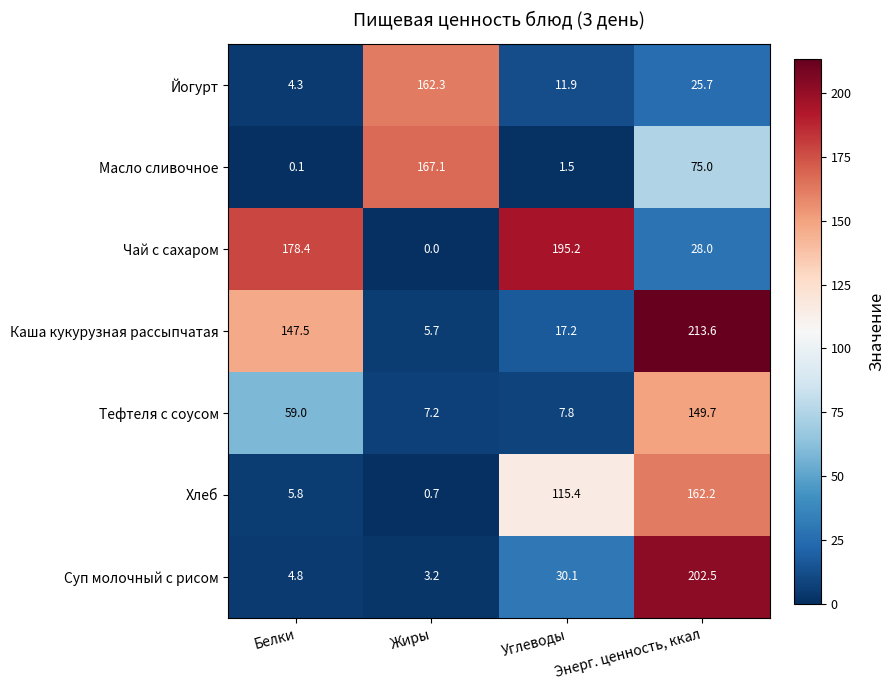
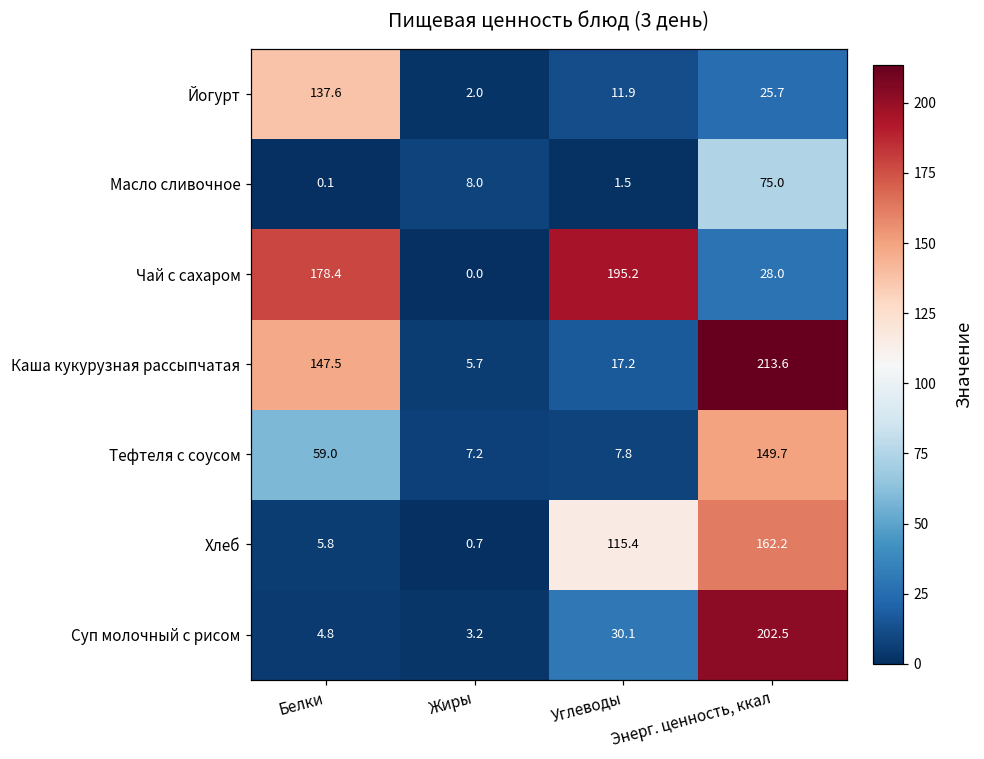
  {
    "Йогурт": {
-     "Белки": 4.3,
-     "Жиры": 162.3,
+     "Белки": 137.6,
+     "Жиры": 2.0,
      "Углеводы": 11.9,
      "Энерг. ценность, ккал": 25.7
    },
    "Масло сливочное": {
      "Белки": 0.1,
-     "Жиры": 167.1,
+     "Жиры": 8.0,
      "Углеводы": 1.5,
      "Энерг. ценность, ккал": 75.0
    },
    "Чай с сахаром": {
      "Белки": 178.4,
      "Жиры": 0.0,
      "Углеводы": 195.2,
      "Энерг. ценность, ккал": 28.0
    },
    "Каша кукурузная рассыпчатая": {
      "Белки": 147.5,
      "Жиры": 5.7,
      "Углеводы": 17.2,
      "Энерг. ценность, ккал": 213.6
    },
    "Тефтеля с соусом": {
      "Белки": 59.0,
      "Жиры": 7.2,
      "Углеводы": 7.8,
      "Энерг. ценность, ккал": 149.7
    },
    "Хлеб": {
      "Белки": 5.8,
      "Жиры": 0.7,
      "Углеводы": 115.4,
      "Энерг. ценность, ккал": 162.2
    },
    "Суп молочный с рисом": {
      "Белки": 4.8,
      "Жиры": 3.2,
      "Углеводы": 30.1,
      "Энерг. ценность, ккал": 202.5
    }
  }
